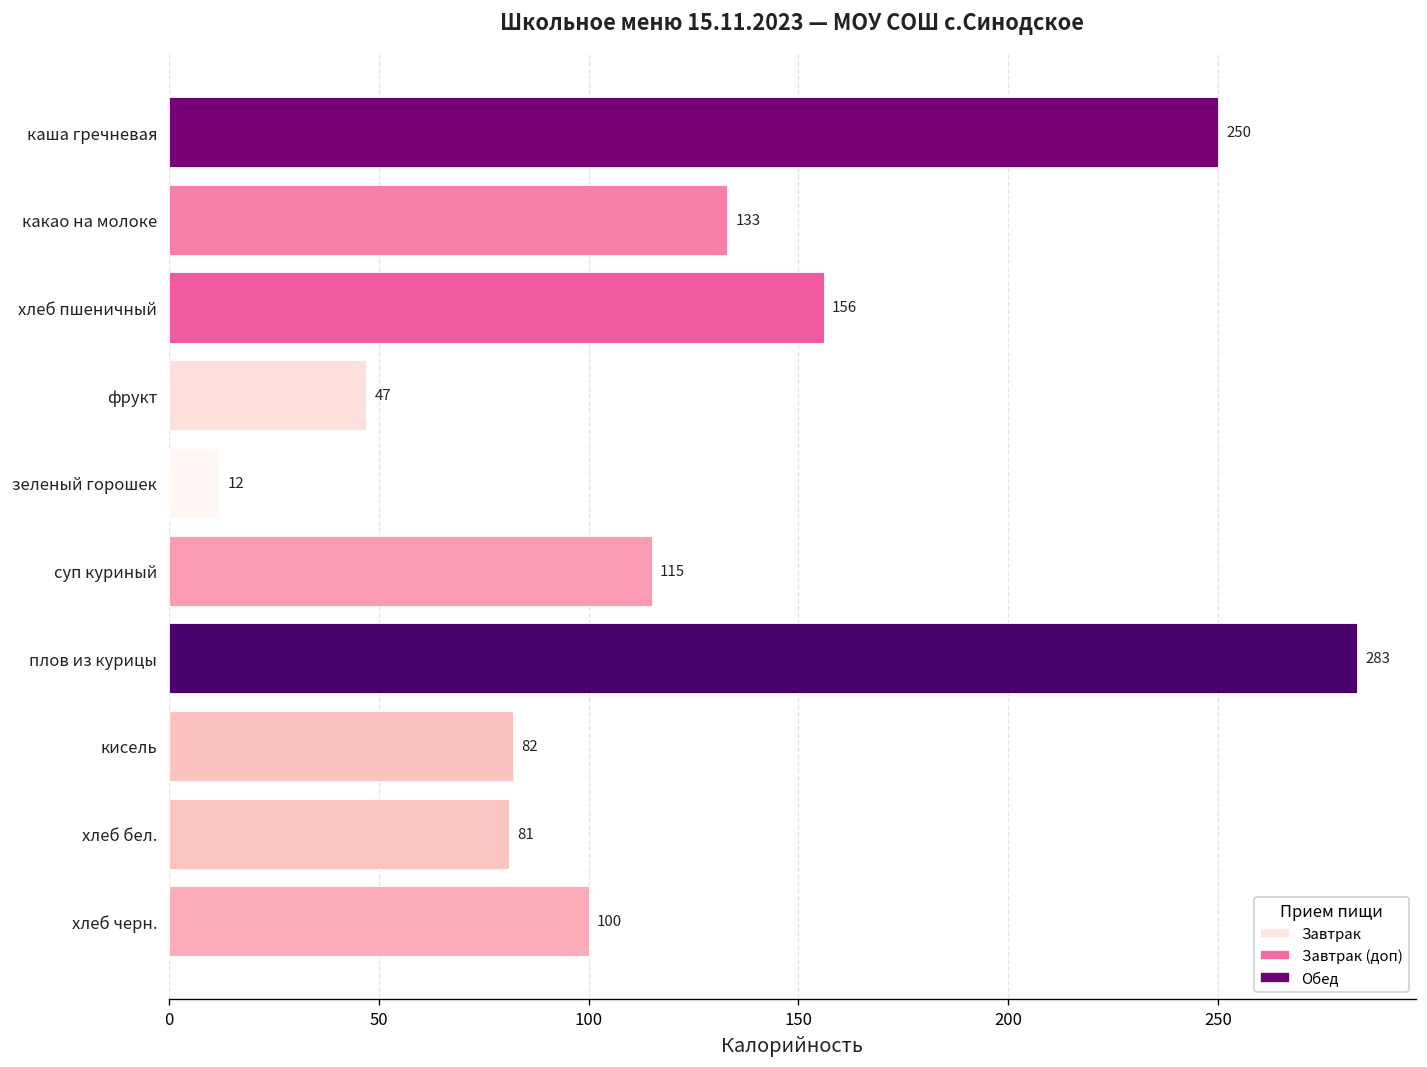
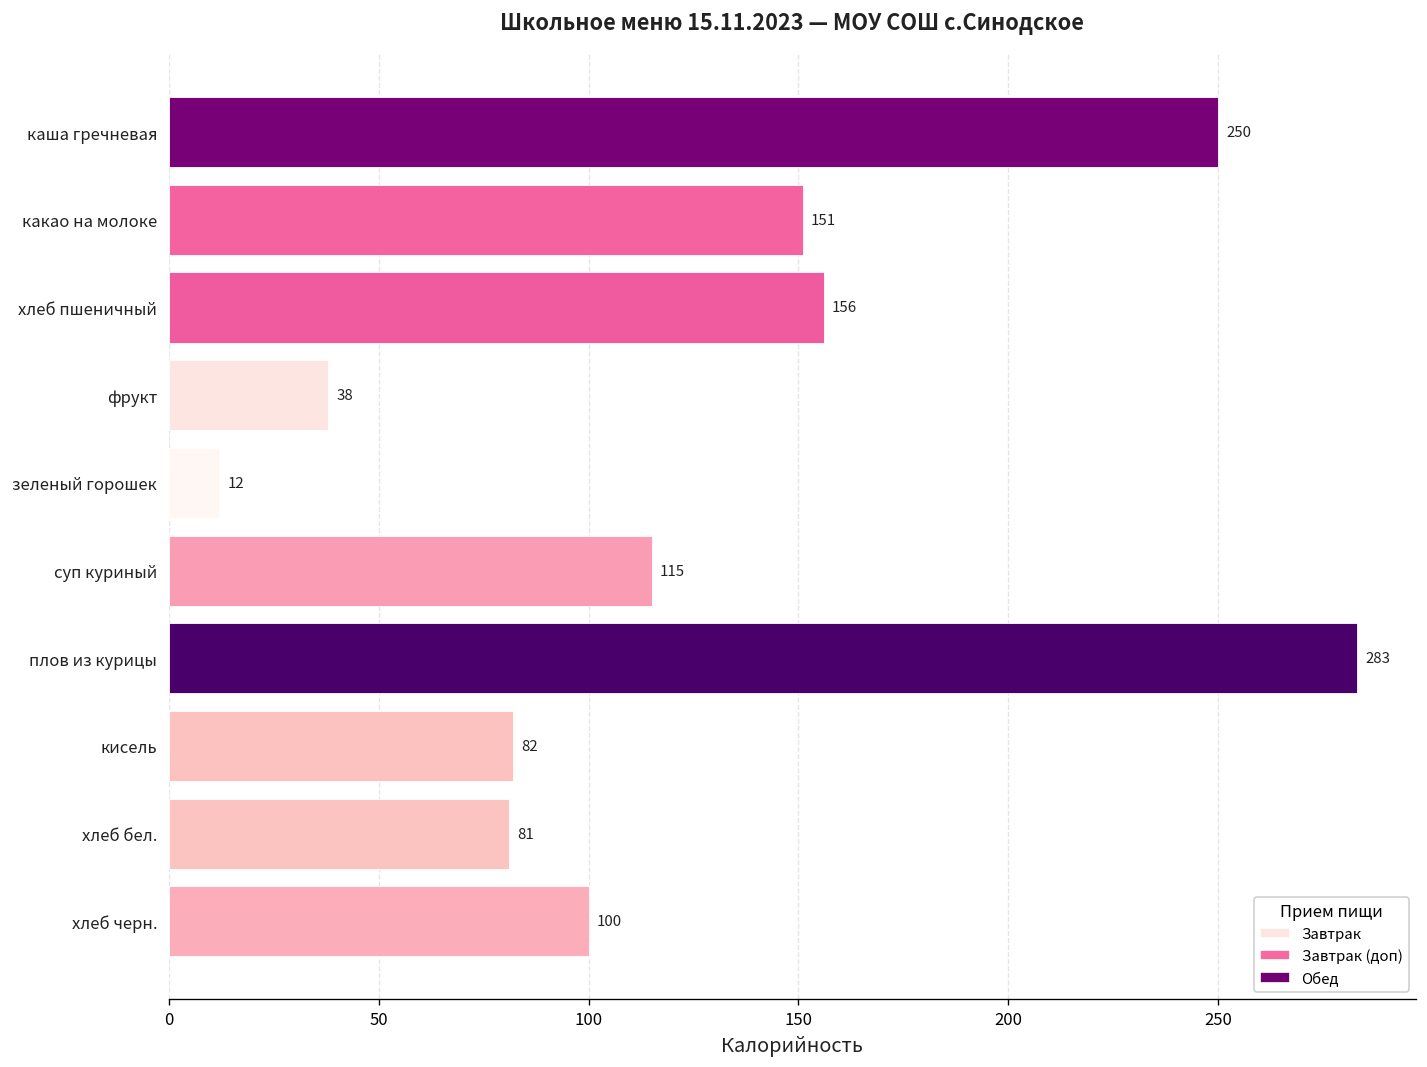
  {
    "каша гречневая": 250,
-   "какао на молоке": 133,
+   "какао на молоке": 151,
    "хлеб пшеничный": 156,
-   "фрукт": 47,
+   "фрукт": 38,
    "зеленый горошек": 12,
    "суп куриный": 115,
    "плов из курицы": 283,
    "кисель": 82,
    "хлеб бел.": 81,
    "хлеб черн.": 100
  }
